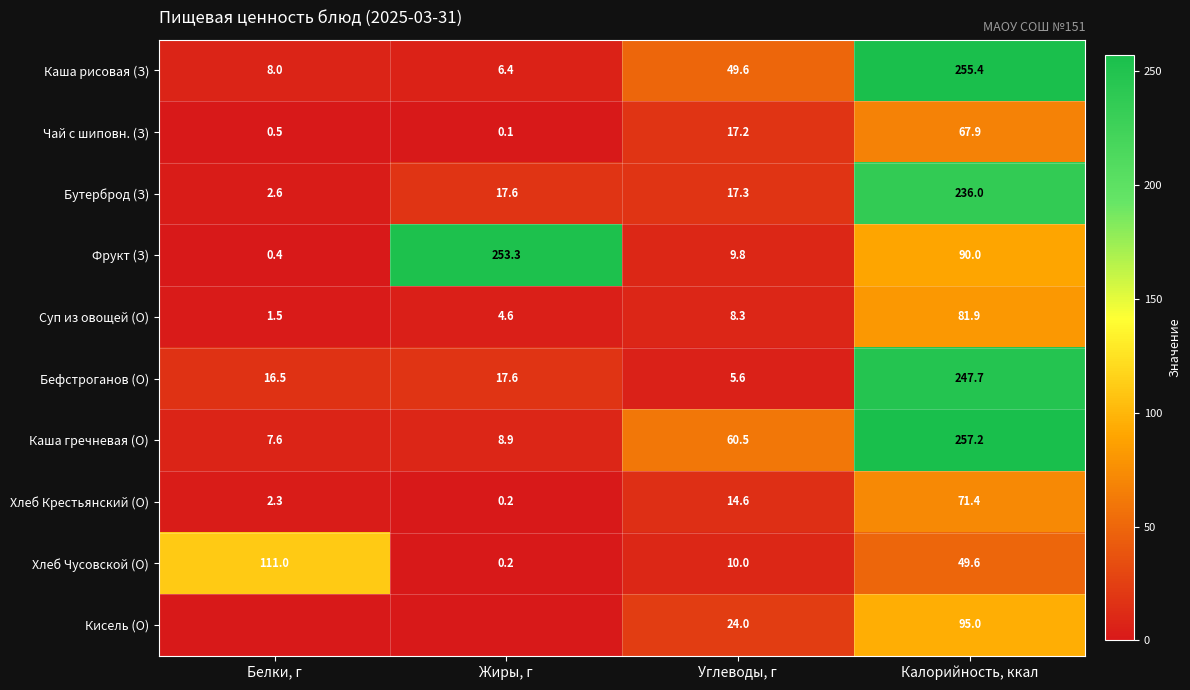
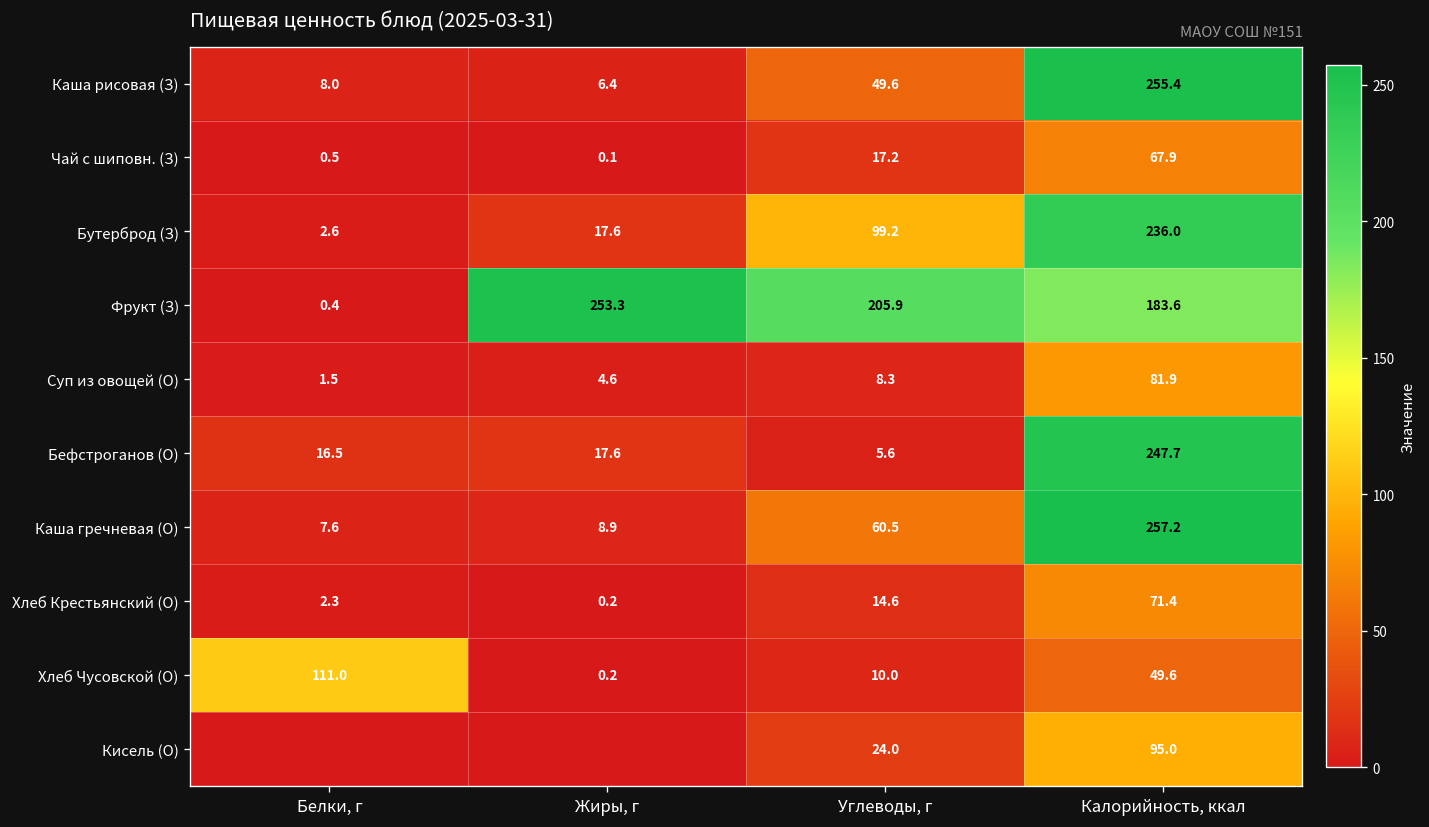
  {
    "Каша рисовая (З)": {
      "Белки, г": 8.0,
      "Жиры, г": 6.4,
      "Углеводы, г": 49.6,
      "Калорийность, ккал": 255.4
    },
    "Чай с шиповн. (З)": {
      "Белки, г": 0.5,
      "Жиры, г": 0.1,
      "Углеводы, г": 17.2,
      "Калорийность, ккал": 67.9
    },
    "Бутерброд (З)": {
      "Белки, г": 2.6,
      "Жиры, г": 17.6,
-     "Углеводы, г": 17.3,
+     "Углеводы, г": 99.2,
      "Калорийность, ккал": 236.0
    },
    "Фрукт (З)": {
      "Белки, г": 0.4,
      "Жиры, г": 253.3,
-     "Углеводы, г": 9.8,
-     "Калорийность, ккал": 90.0
+     "Углеводы, г": 205.9,
+     "Калорийность, ккал": 183.6
    },
    "Суп из овощей (О)": {
      "Белки, г": 1.5,
      "Жиры, г": 4.6,
      "Углеводы, г": 8.3,
      "Калорийность, ккал": 81.9
    },
    "Бефстроганов (О)": {
      "Белки, г": 16.5,
      "Жиры, г": 17.6,
      "Углеводы, г": 5.6,
      "Калорийность, ккал": 247.7
    },
    "Каша гречневая (О)": {
      "Белки, г": 7.6,
      "Жиры, г": 8.9,
      "Углеводы, г": 60.5,
      "Калорийность, ккал": 257.2
    },
    "Хлеб Крестьянский (О)": {
      "Белки, г": 2.3,
      "Жиры, г": 0.2,
      "Углеводы, г": 14.6,
      "Калорийность, ккал": 71.4
    },
    "Хлеб Чусовской (О)": {
      "Белки, г": 111.0,
      "Жиры, г": 0.2,
      "Углеводы, г": 10.0,
      "Калорийность, ккал": 49.6
    },
    "Кисель (О)": {
      "Углеводы, г": 24.0,
      "Калорийность, ккал": 95.0
    }
  }
